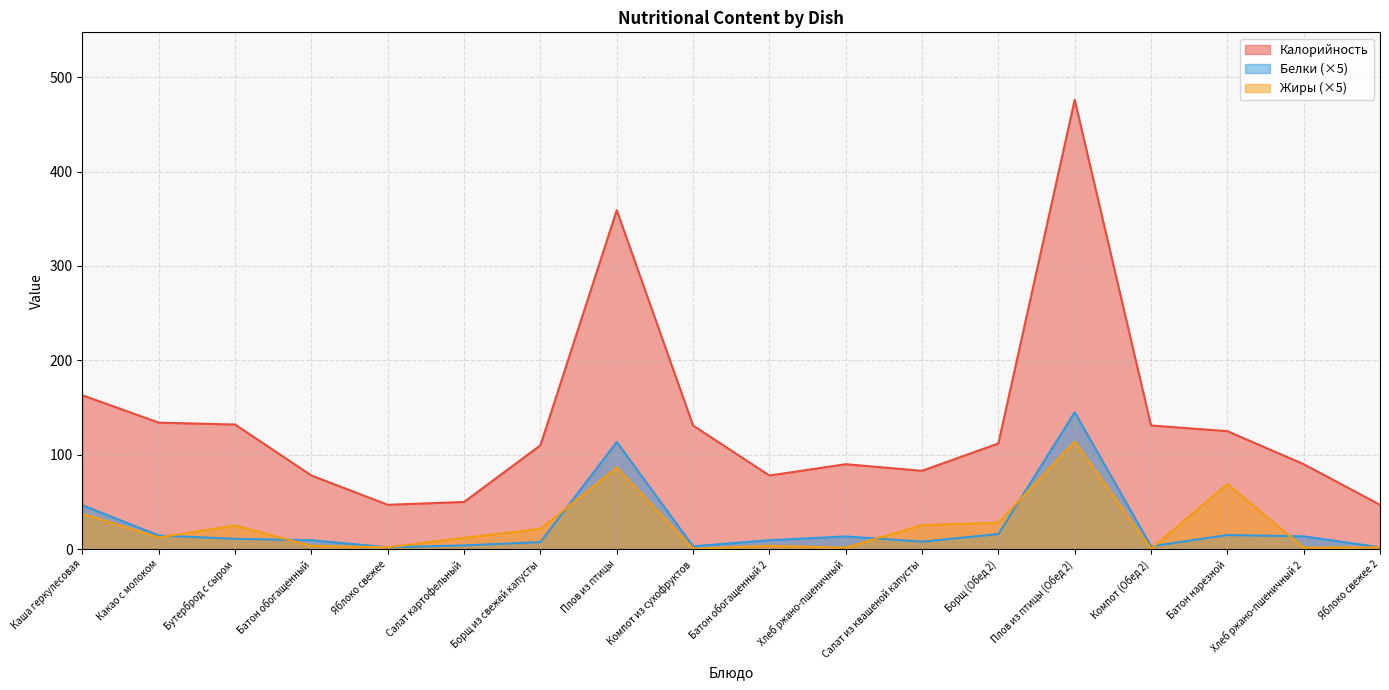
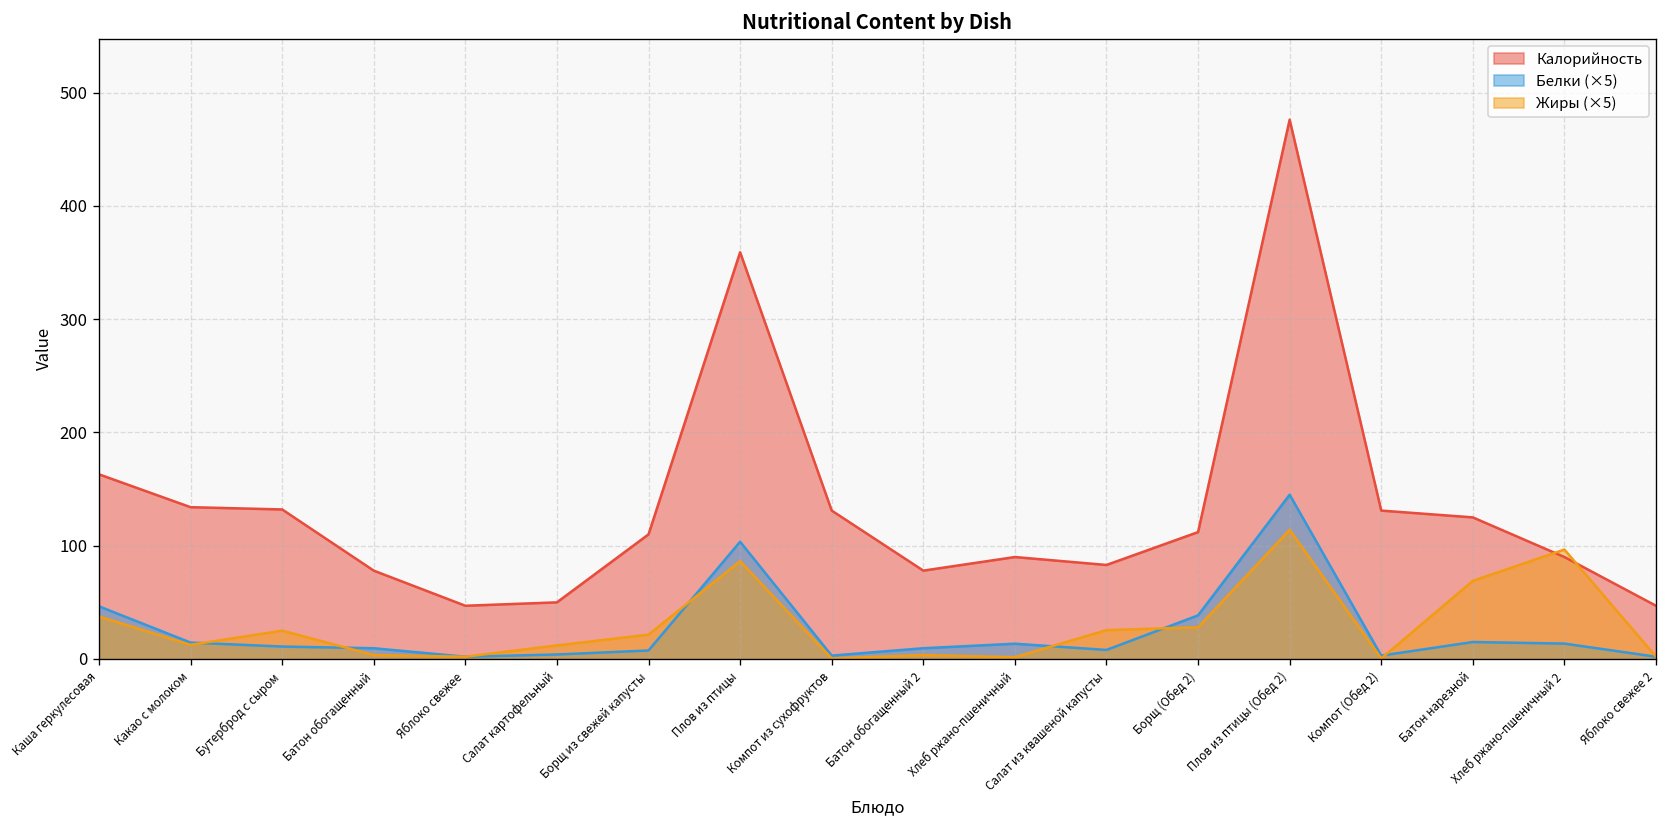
  {
    "Калорийность": {
      "Каша геркулесовая": 160,
      "Какао с молоком": 130,
      "Бутерброд с сыром": 130,
      "Батон обогащенный": 80,
      "Яблоко свежее": 50,
      "Салат картофельный": 50,
      "Борщ из свежей капусты": 110,
      "Плов из птицы": 360,
      "Компот из сухофруктов": 130,
      "Батон обогащенный 2": 80,
      "Хлеб ржано-пшеничный": 90,
      "Салат из квашеной капусты": 80,
      "Борщ (Обед 2)": 110,
      "Плов из птицы (Обед 2)": 480,
      "Компот (Обед 2)": 130,
      "Батон нарезной": 130,
      "Хлеб ржано-пшеничный 2": 90,
      "Яблоко свежее 2": 50
    },
    "Белки (×5)": {
      "Каша геркулесовая": 50,
      "Бутерброд с сыром": 10,
      "Батон обогащенный": 10,
      "Салат картофельный": 0,
      "Борщ из свежей капусты": 10,
-     "Плов из птицы": 110,
+     "Плов из птицы": 100,
      "Батон обогащенный 2": 10,
      "Хлеб ржано-пшеничный": 10,
      "Салат из квашеной капусты": 10,
-     "Борщ (Обед 2)": 20,
+     "Борщ (Обед 2)": 40,
      "Плов из птицы (Обед 2)": 150,
      "Батон нарезной": 20,
      "Хлеб ржано-пшеничный 2": 10
    },
    "Жиры (×5)": {
      "Каша геркулесовая": 40,
      "Бутерброд с сыром": 30,
      "Батон обогащенный": 0,
      "Салат картофельный": 10,
      "Борщ из свежей капусты": 20,
      "Плов из птицы": 90,
      "Батон обогащенный 2": 0,
      "Хлеб ржано-пшеничный": 0,
      "Салат из квашеной капусты": 30,
      "Борщ (Обед 2)": 30,
      "Плов из птицы (Обед 2)": 110,
      "Батон нарезной": 70,
-     "Хлеб ржано-пшеничный 2": 0
+     "Хлеб ржано-пшеничный 2": 100
    }
  }
